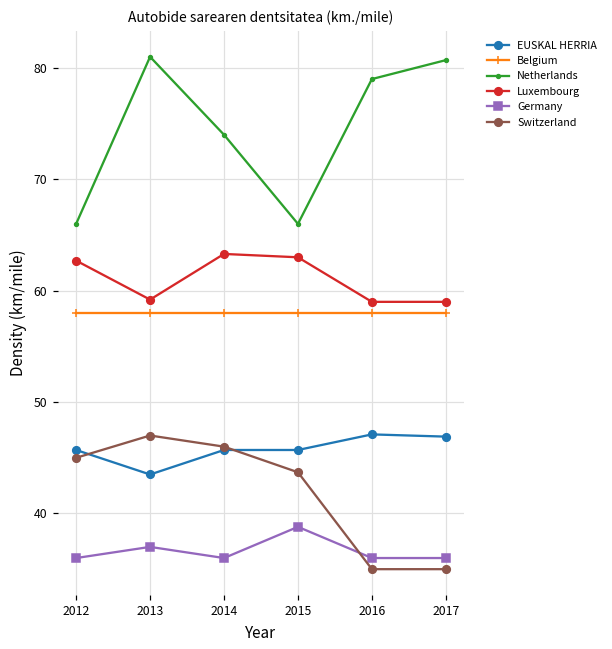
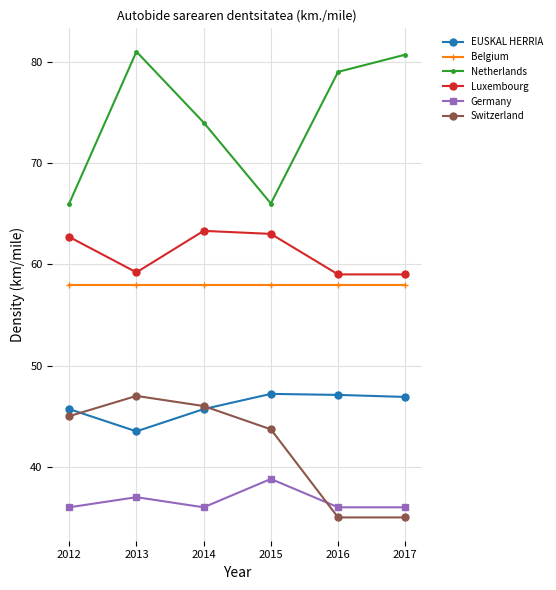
  {
    "EUSKAL HERRIA": {
      "2012": 45.7,
      "2013": 43.5,
      "2014": 45.7,
-     "2015": 45.7,
+     "2015": 47.2,
      "2016": 47.1,
      "2017": 46.9
    },
    "Belgium": {
      "2012": 58.0,
      "2013": 58.0,
      "2014": 58.0,
      "2015": 58.0,
      "2016": 58.0,
      "2017": 58.0
    },
    "Netherlands": {
      "2012": 66.0,
      "2013": 81.0,
      "2014": 74.0,
      "2015": 66.0,
      "2016": 79.0,
      "2017": 80.7
    },
    "Luxembourg": {
      "2012": 62.7,
      "2013": 59.2,
      "2014": 63.3,
      "2015": 63.0,
      "2016": 59.0,
      "2017": 59.0
    },
    "Germany": {
      "2012": 36.0,
      "2013": 37.0,
      "2014": 36.0,
      "2015": 38.8,
      "2016": 36.0,
      "2017": 36.0
    },
    "Switzerland": {
      "2012": 45.0,
      "2013": 47.0,
      "2014": 46.0,
      "2015": 43.7,
      "2016": 35.0,
      "2017": 35.0
    }
  }
